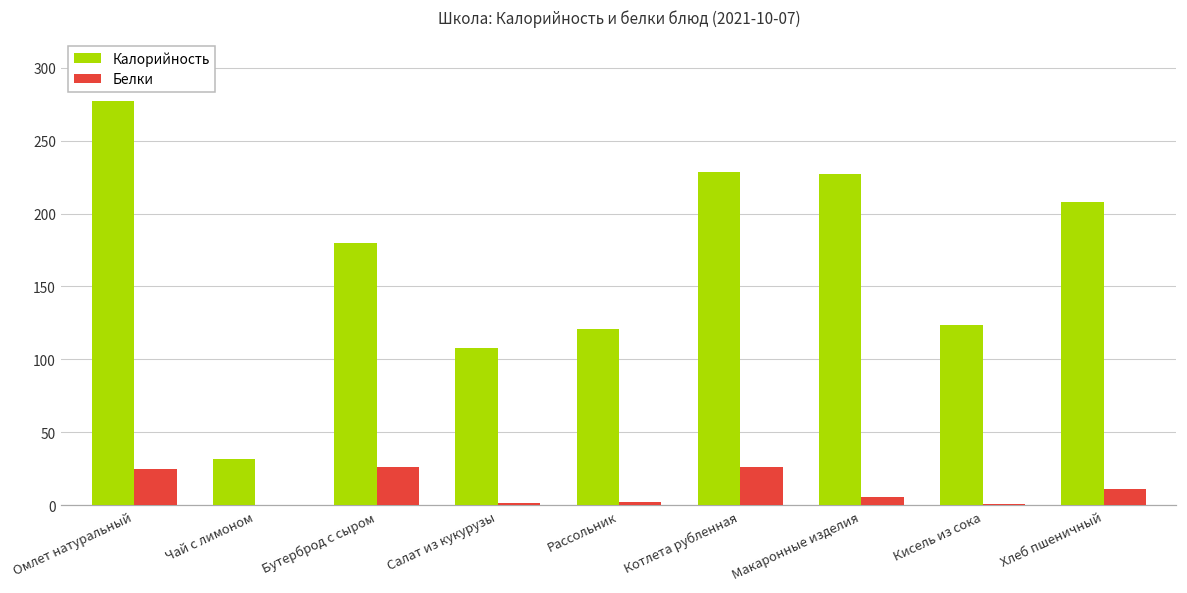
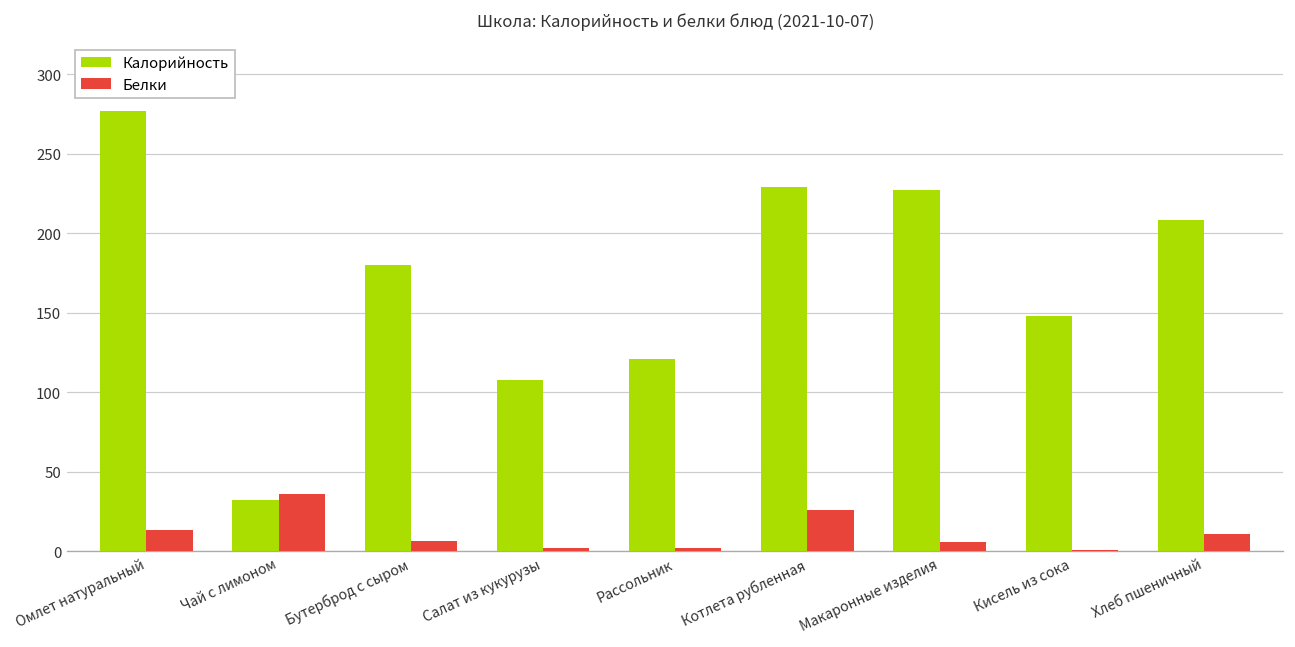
  {
    "Калорийность": {
      "Омлет натуральный": 277,
      "Чай с лимоном": 32,
      "Бутерброд с сыром": 180,
      "Салат из кукурузы": 108,
      "Рассольник": 121,
      "Котлета рубленная": 229,
      "Макаронные изделия": 227,
-     "Кисель из сока": 124,
+     "Кисель из сока": 148,
      "Хлеб пшеничный": 208
    },
    "Белки": {
-     "Омлет натуральный": 25,
-     "Чай с лимоном": 0,
-     "Бутерброд с сыром": 26,
+     "Омлет натуральный": 13,
+     "Чай с лимоном": 36,
+     "Бутерброд с сыром": 7,
      "Рассольник": 2,
      "Котлета рубленная": 26,
      "Макаронные изделия": 6,
      "Хлеб пшеничный": 11
    }
  }
